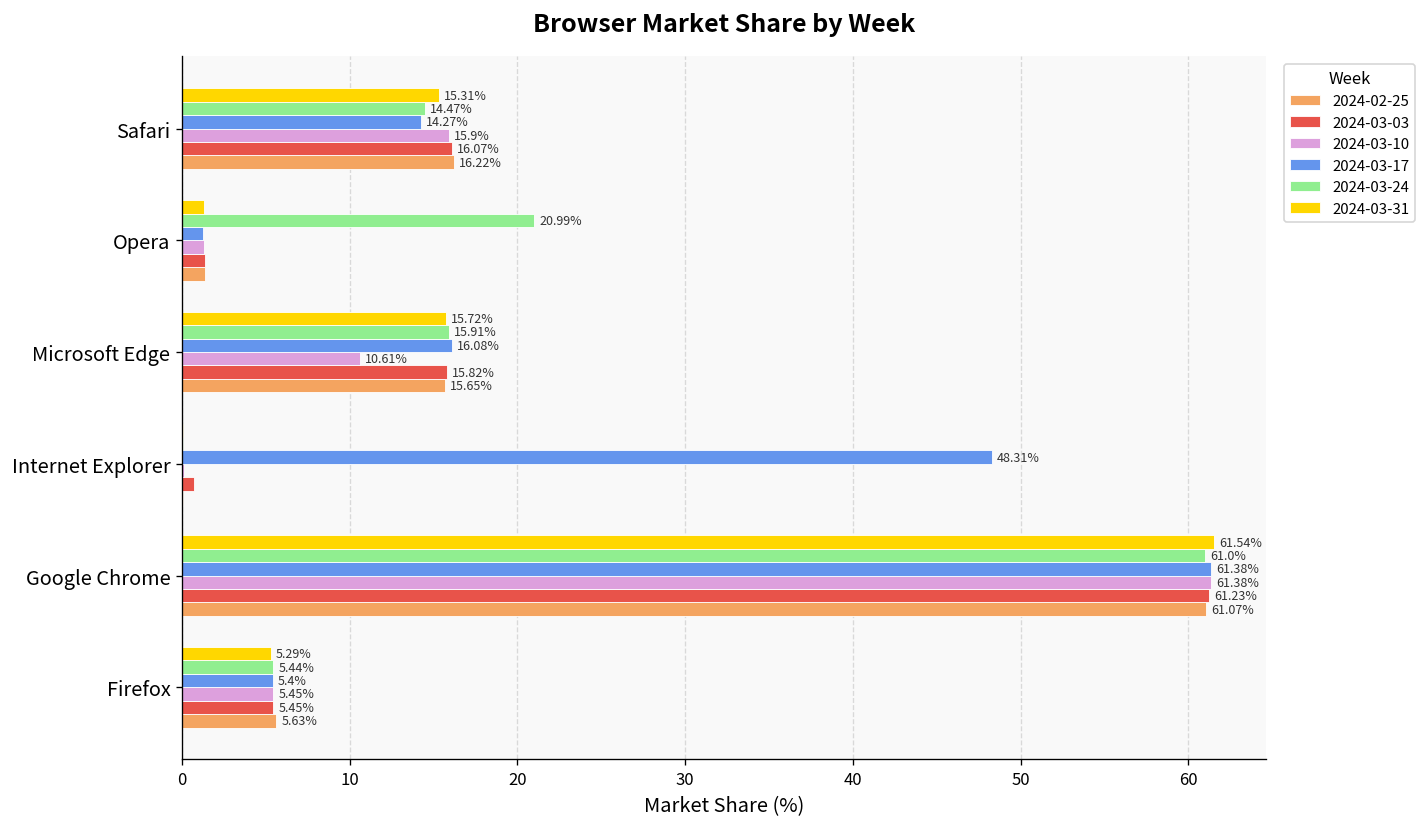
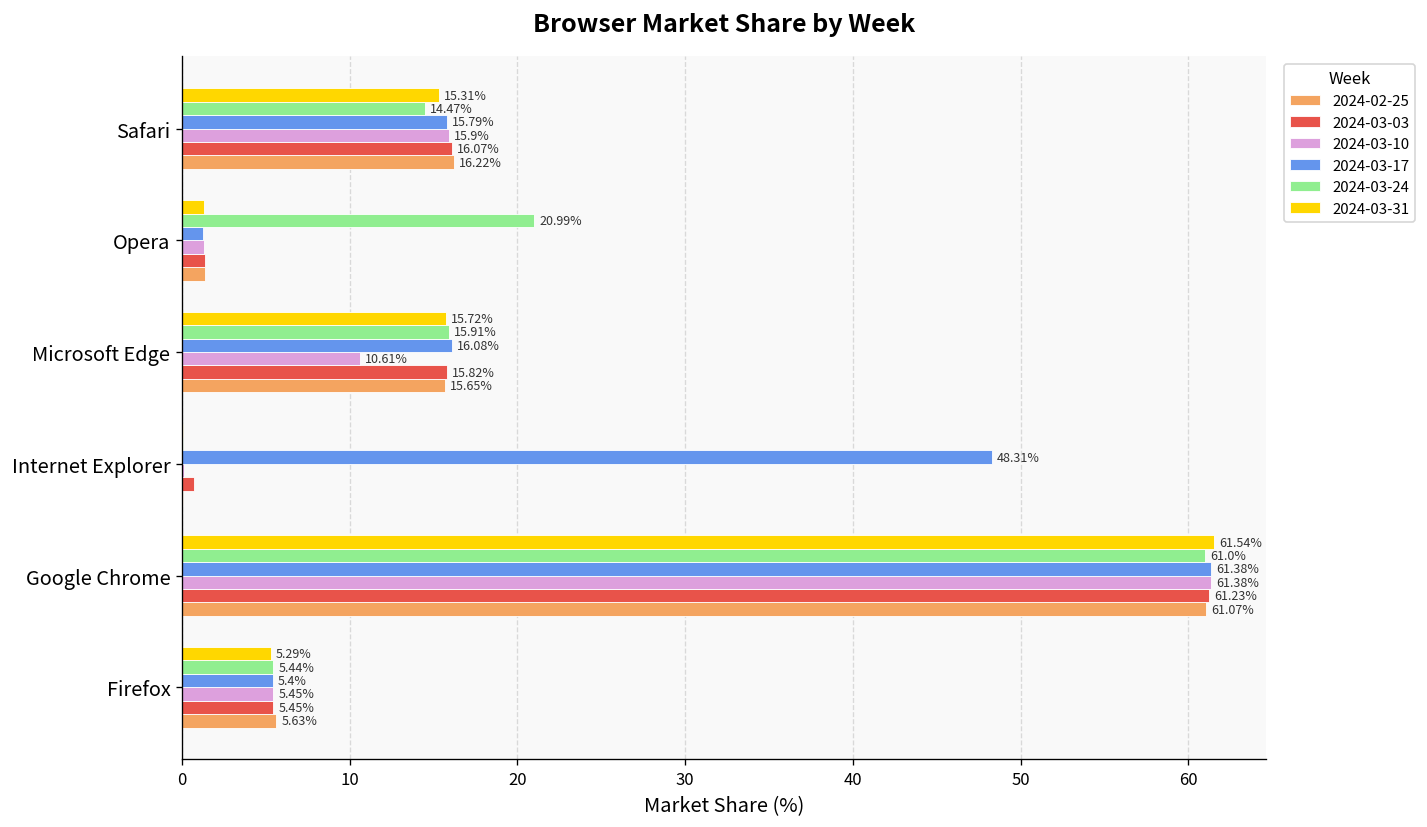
  {
    "2024-02-25": {
      "Safari": "16.22%",
      "Microsoft Edge": "15.65%",
      "Google Chrome": "61.07%",
      "Firefox": "5.63%"
    },
    "2024-03-03": {
      "Safari": "16.07%",
      "Microsoft Edge": "15.82%",
      "Google Chrome": "61.23%",
      "Firefox": "5.45%"
    },
    "2024-03-10": {
      "Safari": "15.9%",
      "Microsoft Edge": "10.61%",
      "Google Chrome": "61.38%",
      "Firefox": "5.45%"
    },
    "2024-03-17": {
-     "Safari": "14.27%",
+     "Safari": "15.79%",
      "Microsoft Edge": "16.08%",
      "Internet Explorer": "48.31%",
      "Google Chrome": "61.38%",
      "Firefox": "5.4%"
    },
    "2024-03-24": {
      "Safari": "14.47%",
      "Opera": "20.99%",
      "Microsoft Edge": "15.91%",
      "Google Chrome": "61.0%",
      "Firefox": "5.44%"
    },
    "2024-03-31": {
      "Safari": "15.31%",
      "Microsoft Edge": "15.72%",
      "Google Chrome": "61.54%",
      "Firefox": "5.29%"
    }
  }
